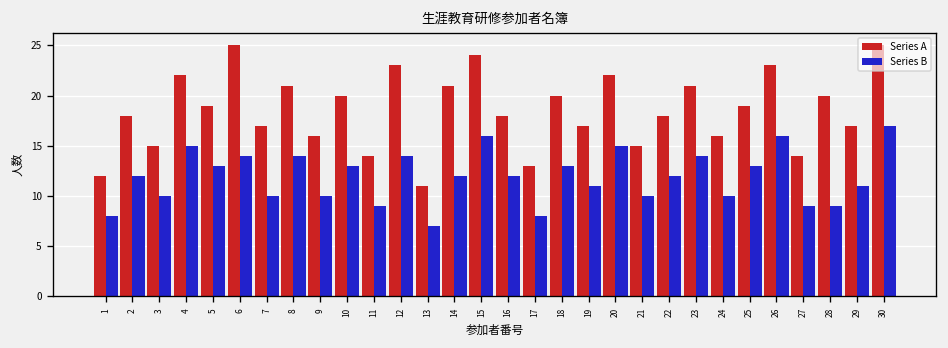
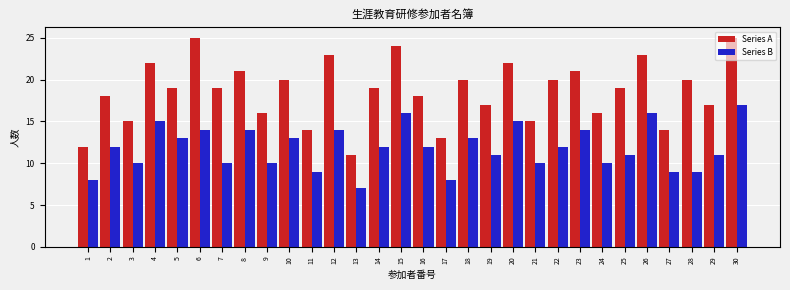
  {
    "Series A": {
      "1": 12,
      "2": 18,
      "3": 15,
      "4": 22,
      "5": 19,
      "6": 25,
-     "7": 17,
+     "7": 19,
      "8": 21,
      "9": 16,
      "10": 20,
      "11": 14,
      "12": 23,
      "13": 11,
-     "14": 21,
+     "14": 19,
      "15": 24,
      "16": 18,
      "17": 13,
      "18": 20,
      "19": 17,
      "20": 22,
      "21": 15,
-     "22": 18,
+     "22": 20,
      "23": 21,
      "24": 16,
      "25": 19,
      "26": 23,
      "27": 14,
      "28": 20,
      "29": 17
    },
    "Series B": {
      "1": 8,
      "2": 12,
      "3": 10,
      "4": 15,
      "5": 13,
      "6": 14,
      "7": 10,
      "8": 14,
      "9": 10,
      "10": 13,
      "11": 9,
      "12": 14,
      "13": 7,
      "14": 12,
      "15": 16,
      "16": 12,
      "17": 8,
      "18": 13,
      "19": 11,
      "20": 15,
      "21": 10,
      "22": 12,
      "23": 14,
      "24": 10,
-     "25": 13,
+     "25": 11,
      "26": 16,
      "27": 9,
      "28": 9,
      "29": 11,
      "30": 17
    }
  }
